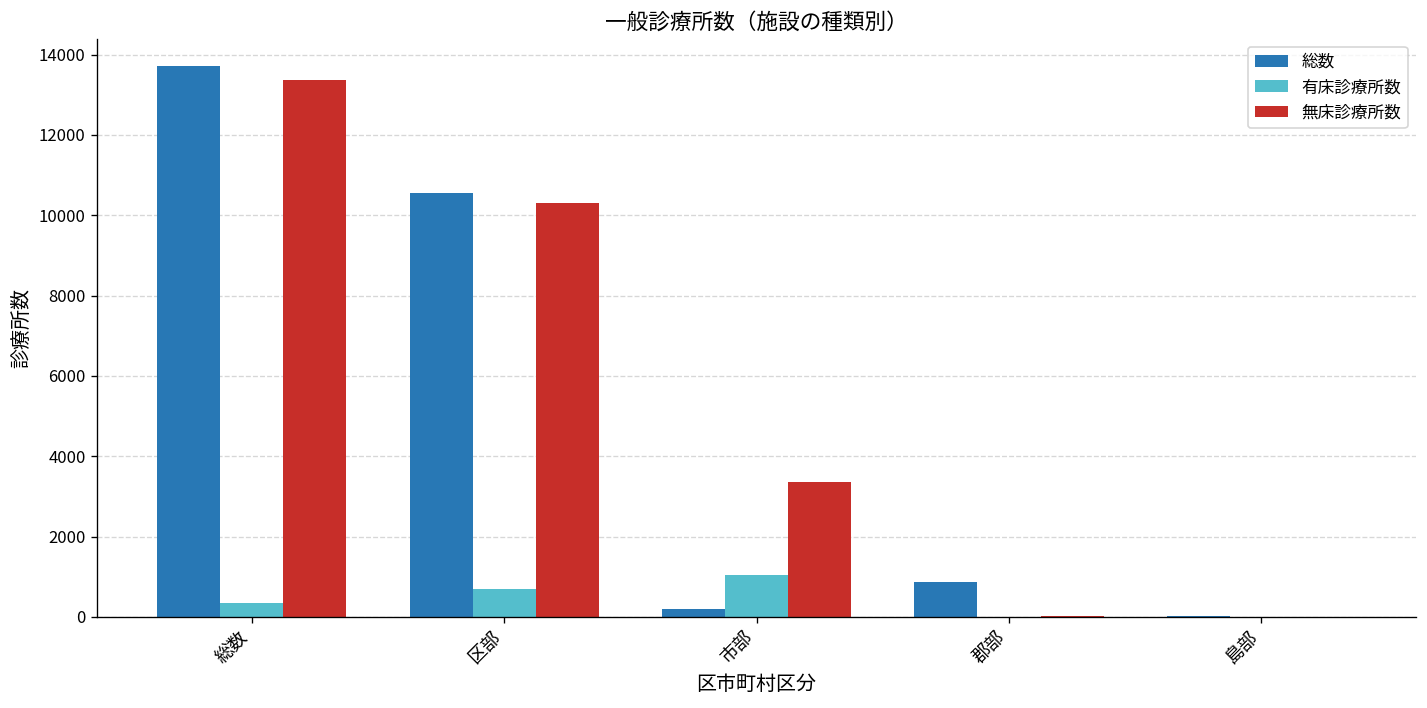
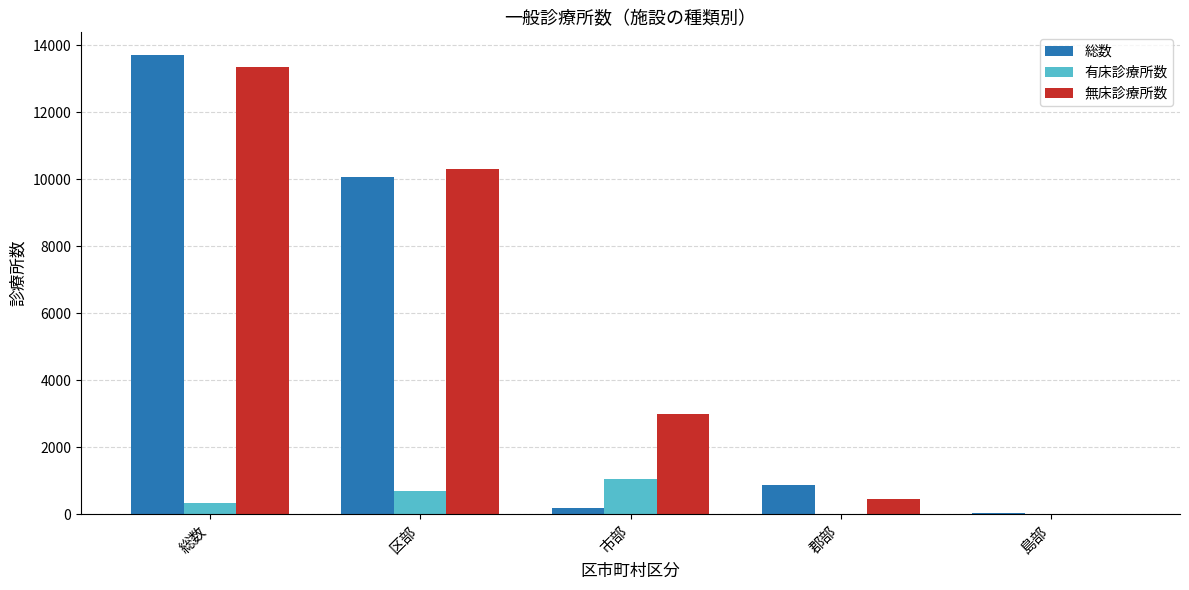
  {
    "総数": {
      "総数": 13700,
-     "区部": 10600,
+     "区部": 10100,
      "市部": 200,
      "郡部": 900
    },
    "有床診療所数": {
      "総数": 300,
      "区部": 700,
      "市部": 1000
    },
    "無床診療所数": {
      "総数": 13400,
      "区部": 10300,
-     "市部": 3400,
-     "郡部": 0
+     "市部": 3000,
+     "郡部": 500
    }
  }
